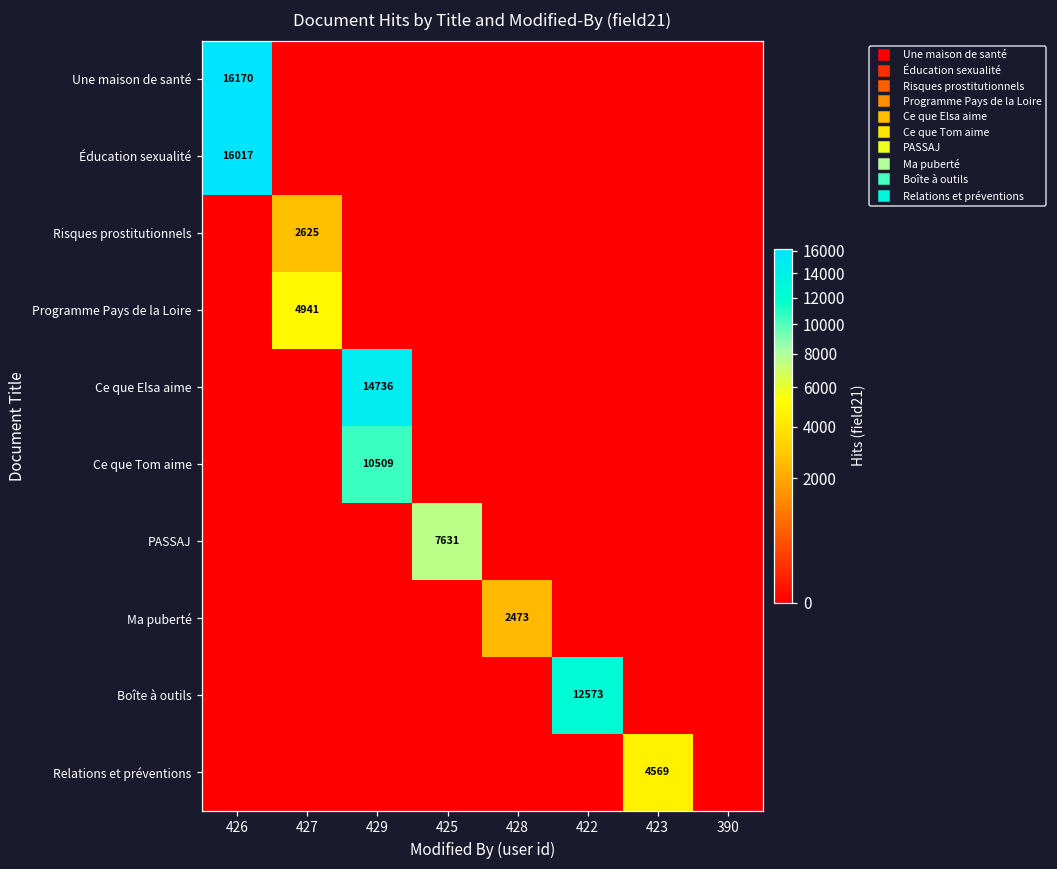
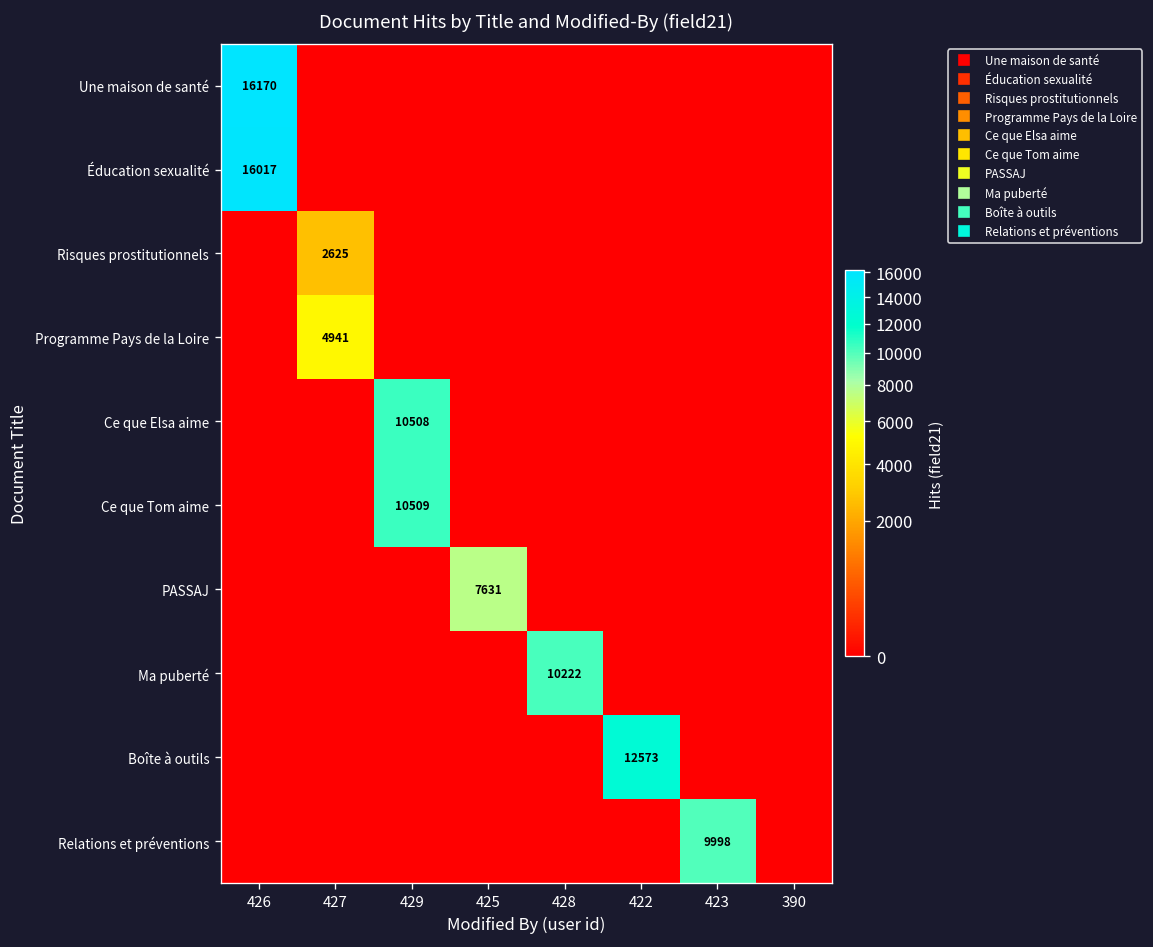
  {
    "Une maison de santé": {
      "426": 16170
    },
    "Éducation sexualité": {
      "426": 16017
    },
    "Risques prostitutionnels": {
      "427": 2625
    },
    "Programme Pays de la Loire": {
      "427": 4941
    },
    "Ce que Elsa aime": {
-     "429": 14736
+     "429": 10508
    },
    "Ce que Tom aime": {
      "429": 10509
    },
    "PASSAJ": {
      "425": 7631
    },
    "Ma puberté": {
-     "428": 2473
+     "428": 10222
    },
    "Boîte à outils": {
      "422": 12573
    },
    "Relations et préventions": {
-     "423": 4569
+     "423": 9998
    }
  }
